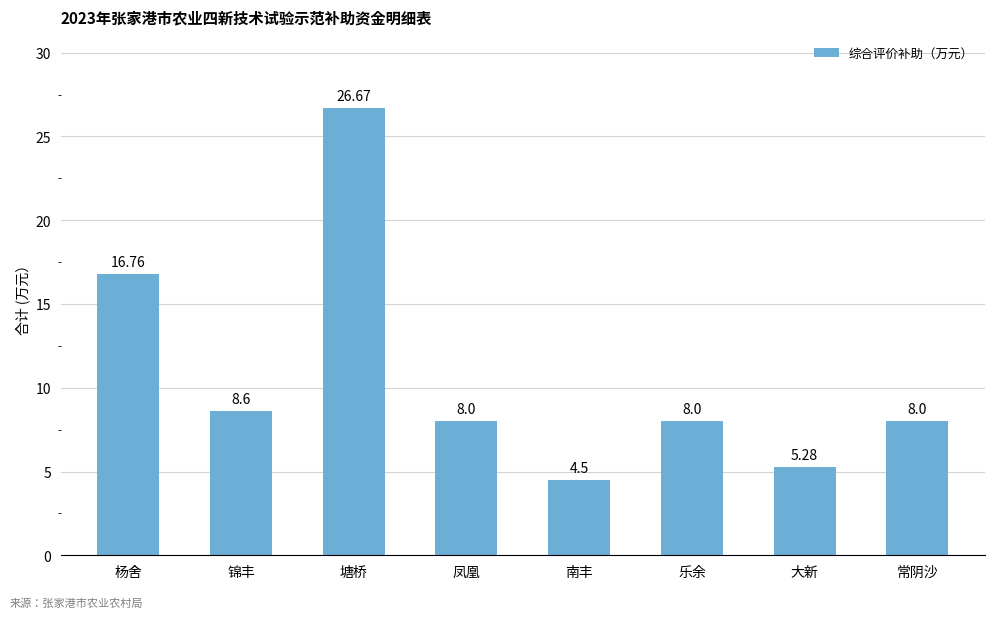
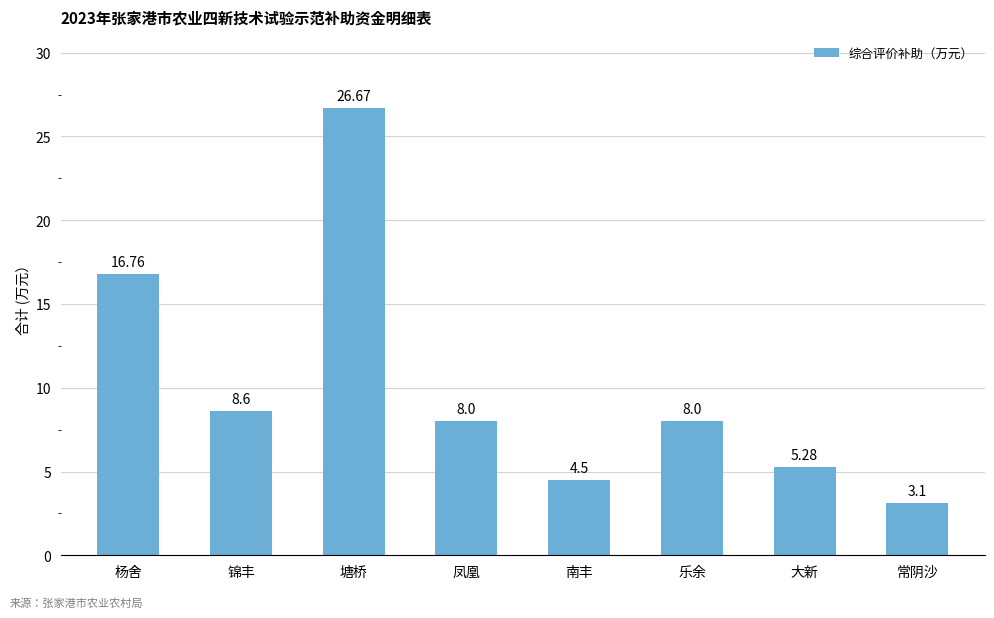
  {
    "杨舍": 16.76,
    "锦丰": 8.6,
    "塘桥": 26.67,
    "凤凰": 8.0,
    "南丰": 4.5,
    "乐余": 8.0,
    "大新": 5.28,
-   "常阴沙": 8.0
+   "常阴沙": 3.1
  }
